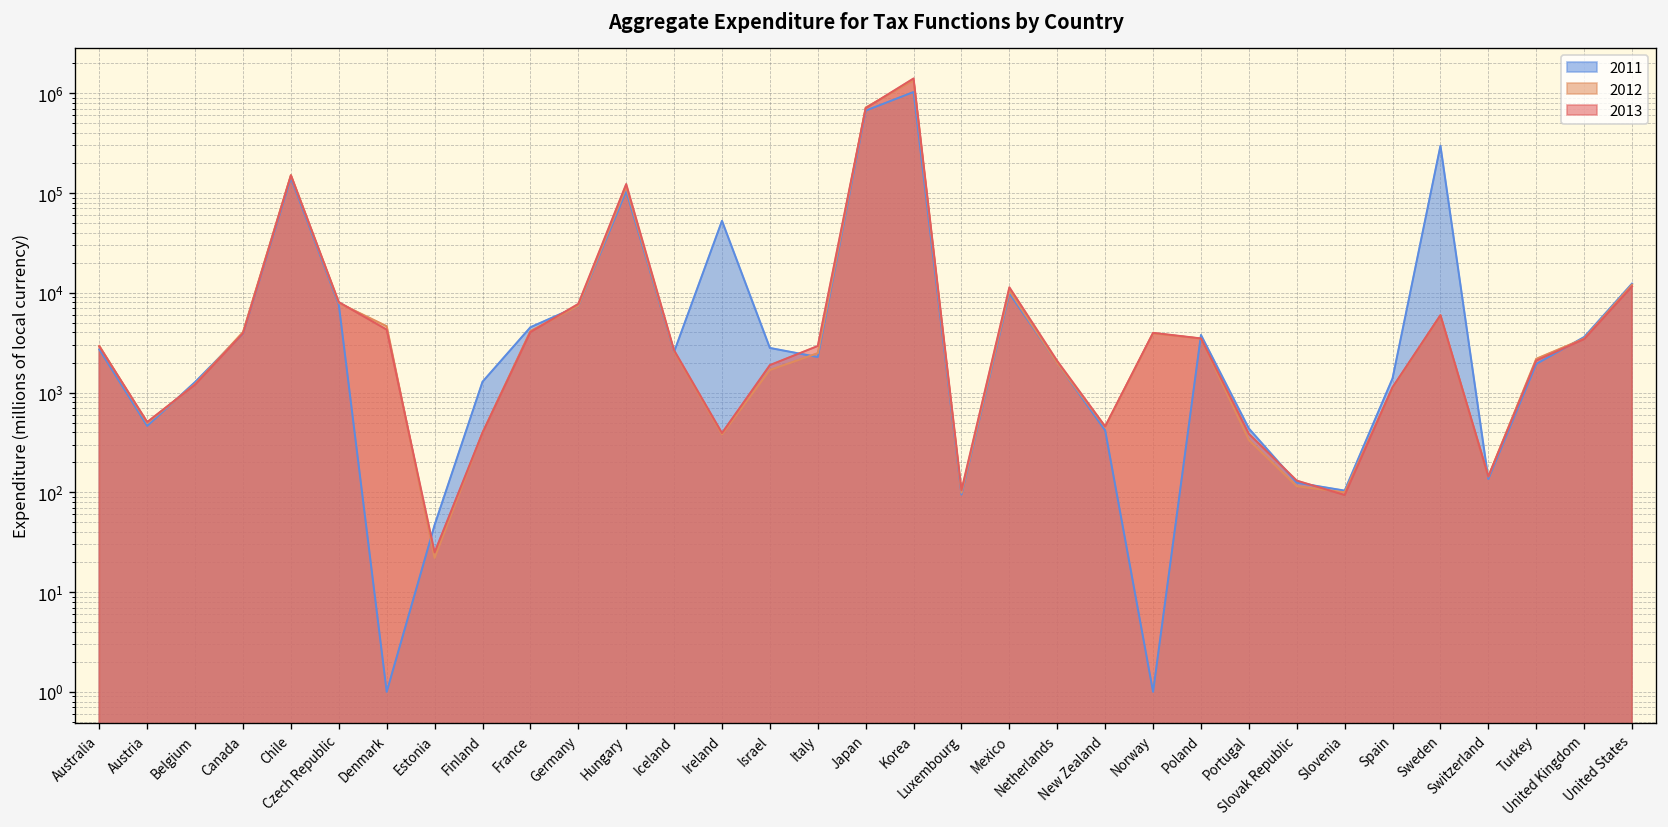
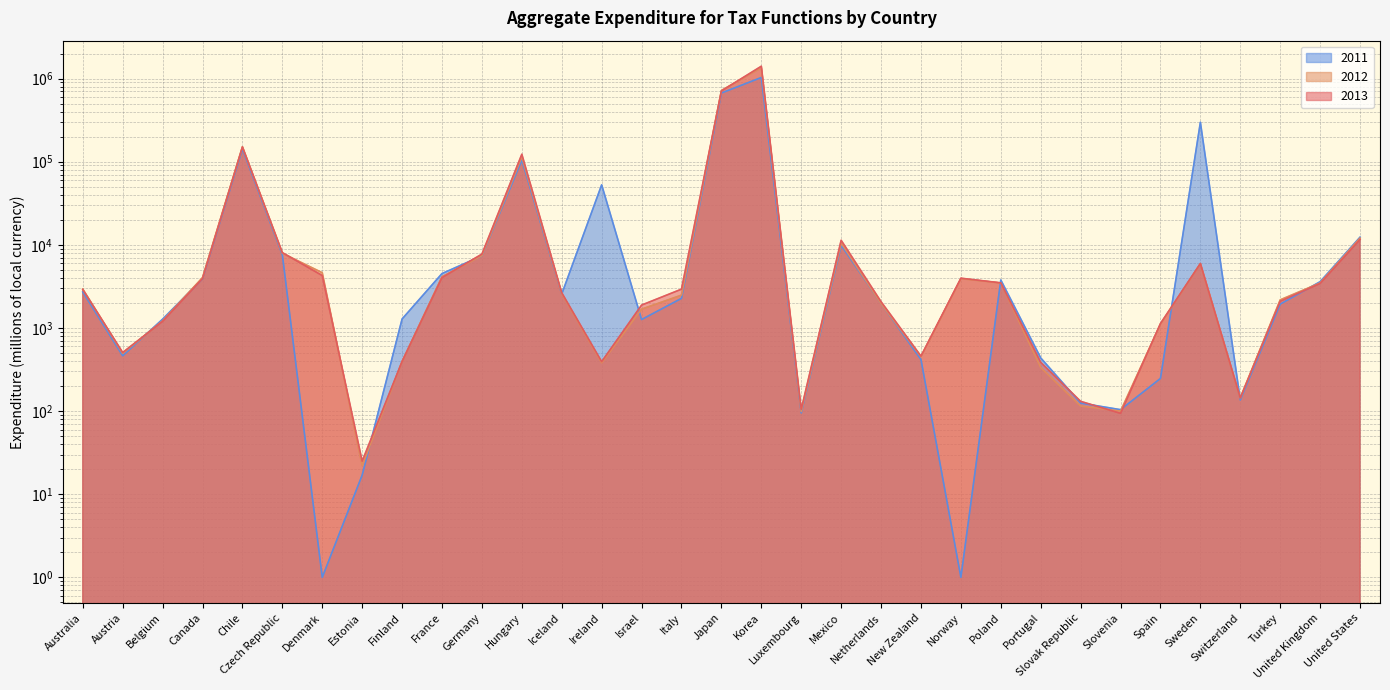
  {
    "2011": {
      "Denmark": 1,
-     "Estonia": 50,
+     "Estonia": 17,
      "Finland": 1300,
      "France": 5000,
      "Hungary": 100000,
      "Ireland": 50000,
-     "Israel": 2800,
+     "Israel": 1300,
      "Italy": 2300,
      "Korea": 1000000,
      "New Zealand": 400,
      "Norway": 1,
      "Poland": 4000,
      "Portugal": 400,
-     "Spain": 1400,
+     "Spain": 250,
      "Sweden": 300000,
      "Turkey": 1900
    }
  }
